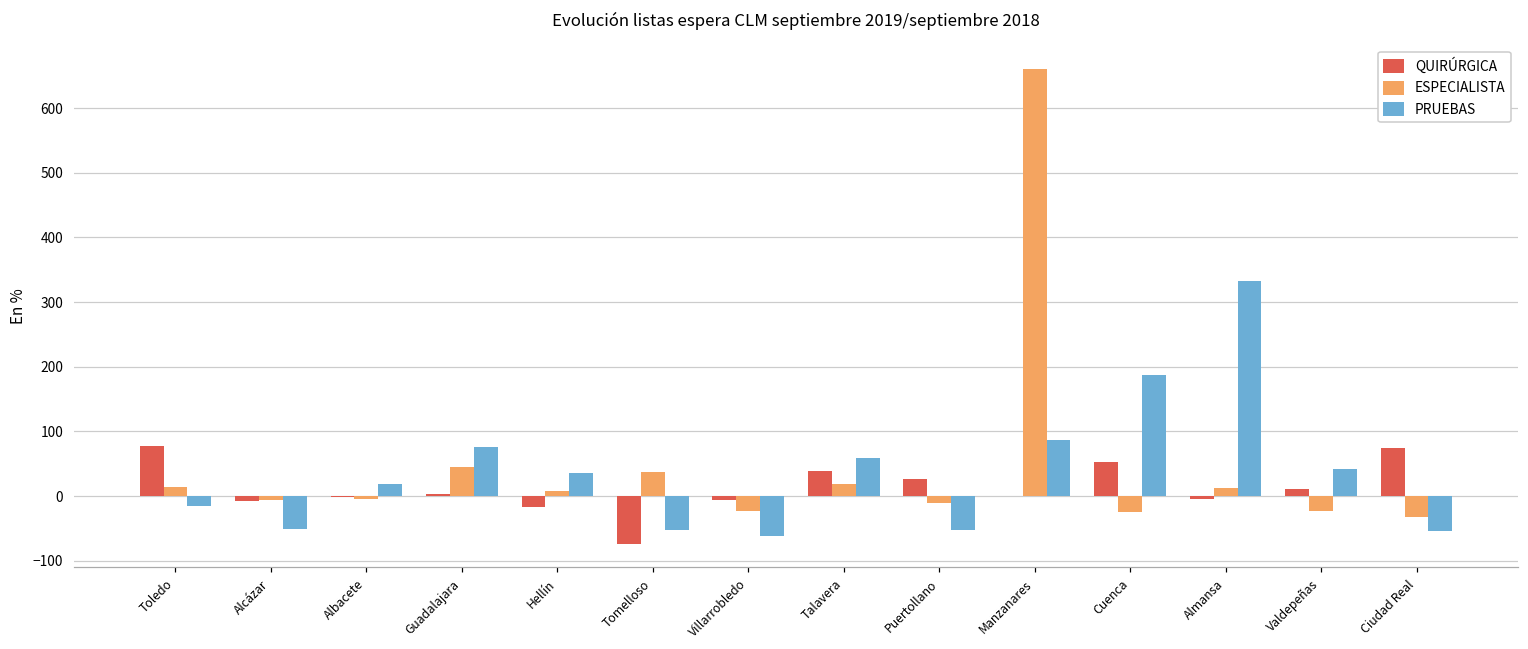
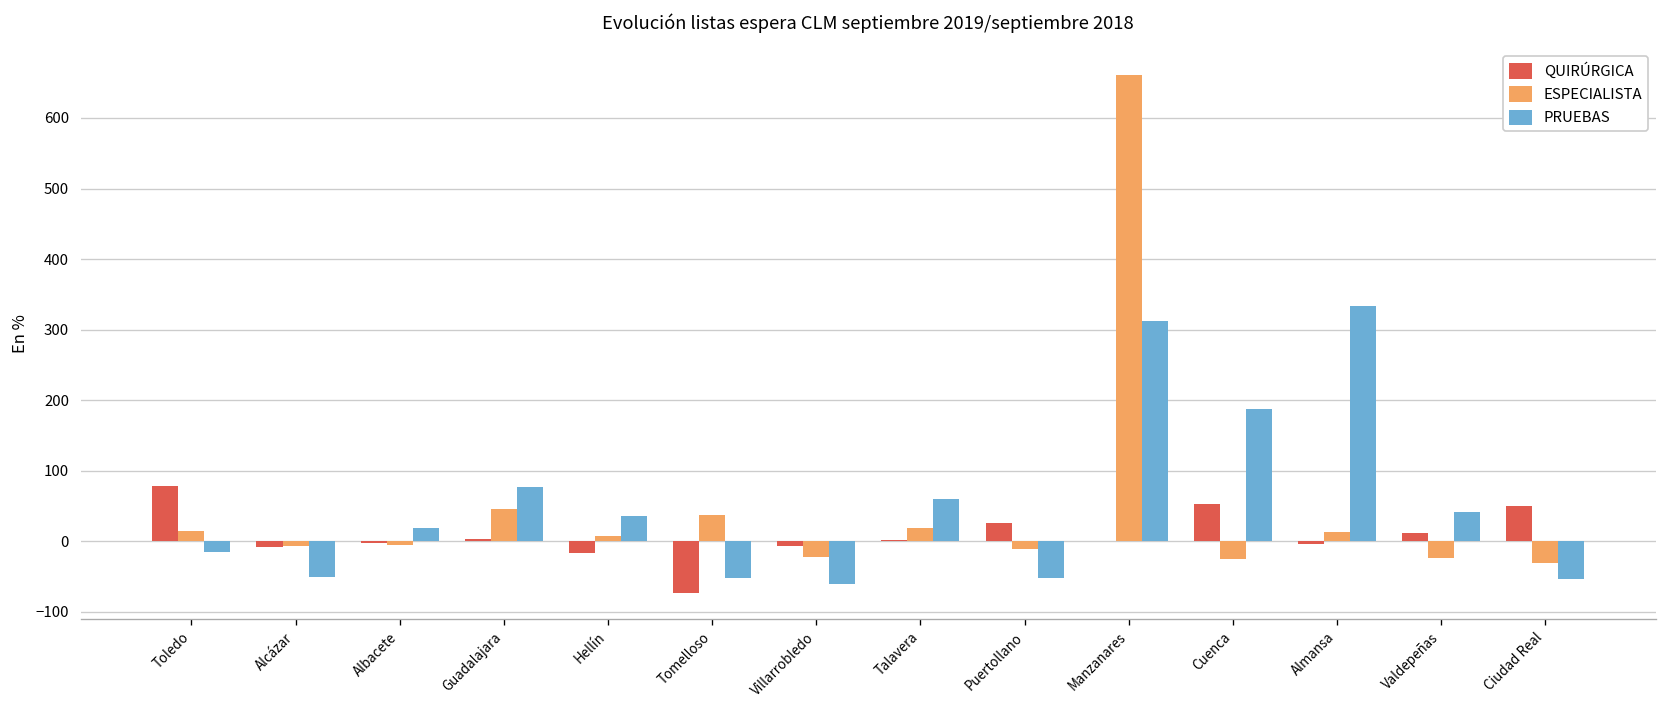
  {
    "QUIRÚRGICA": {
      "Toledo": 80,
      "Alcázar": -10,
      "Hellín": -20,
      "Tomelloso": -70,
      "Villarrobledo": -10,
-     "Talavera": 40,
+     "Talavera": 0,
      "Puertollano": 30,
      "Cuenca": 50,
      "Valdepeñas": 10,
-     "Ciudad Real": 70
+     "Ciudad Real": 50
    },
    "ESPECIALISTA": {
      "Toledo": 10,
      "Alcázar": -10,
      "Albacete": -10,
      "Guadalajara": 50,
      "Hellín": 10,
      "Tomelloso": 40,
      "Villarrobledo": -20,
      "Talavera": 20,
      "Puertollano": -10,
      "Manzanares": 660,
      "Cuenca": -30,
      "Almansa": 10,
      "Valdepeñas": -20,
      "Ciudad Real": -30
    },
    "PRUEBAS": {
      "Toledo": -20,
      "Alcázar": -50,
      "Albacete": 20,
      "Guadalajara": 80,
      "Hellín": 40,
      "Tomelloso": -50,
      "Villarrobledo": -60,
      "Talavera": 60,
      "Puertollano": -50,
-     "Manzanares": 90,
+     "Manzanares": 310,
      "Cuenca": 190,
      "Almansa": 330,
      "Valdepeñas": 40,
      "Ciudad Real": -50
    }
  }
